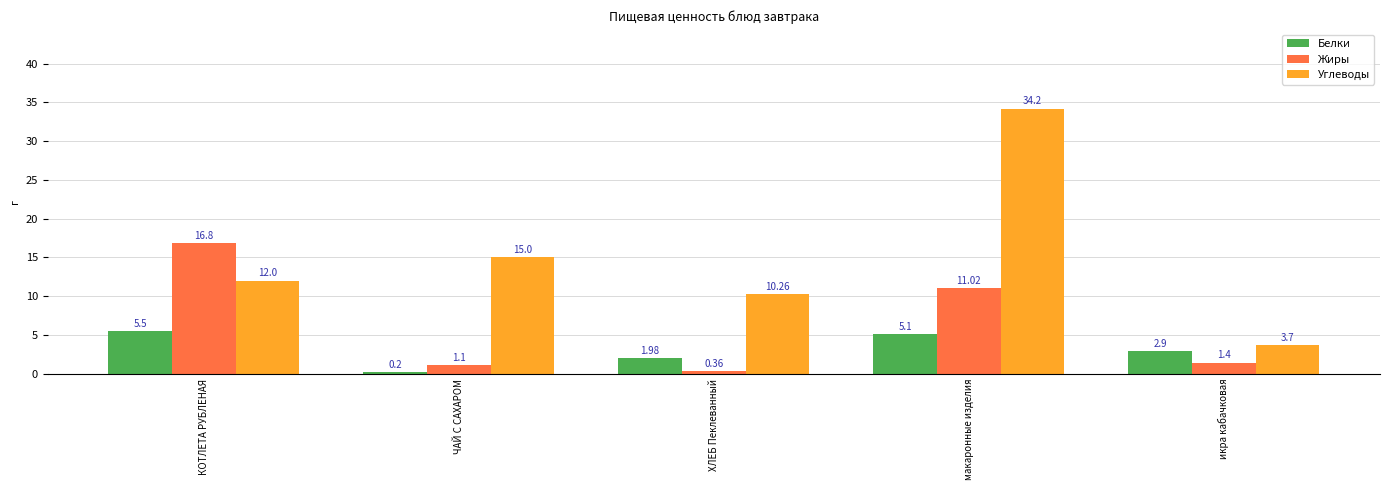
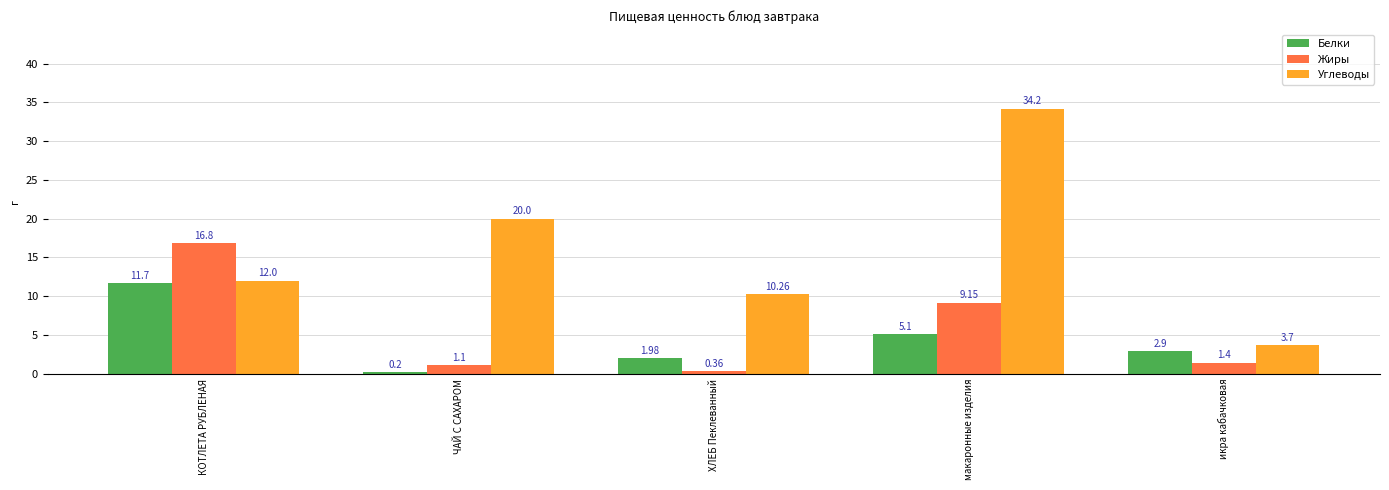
  {
    "Белки": {
-     "КОТЛЕТА РУБЛЕНАЯ": 5.5,
+     "КОТЛЕТА РУБЛЕНАЯ": 11.7,
      "ЧАЙ С САХАРОМ": 0.2,
      "ХЛЕБ Пеклеванный": 1.98,
      "макаронные изделия": 5.1,
      "икра кабачковая": 2.9
    },
    "Жиры": {
      "КОТЛЕТА РУБЛЕНАЯ": 16.8,
      "ЧАЙ С САХАРОМ": 1.1,
      "ХЛЕБ Пеклеванный": 0.36,
-     "макаронные изделия": 11.02,
+     "макаронные изделия": 9.15,
      "икра кабачковая": 1.4
    },
    "Углеводы": {
      "КОТЛЕТА РУБЛЕНАЯ": 12.0,
-     "ЧАЙ С САХАРОМ": 15.0,
+     "ЧАЙ С САХАРОМ": 20.0,
      "ХЛЕБ Пеклеванный": 10.26,
      "макаронные изделия": 34.2,
      "икра кабачковая": 3.7
    }
  }
